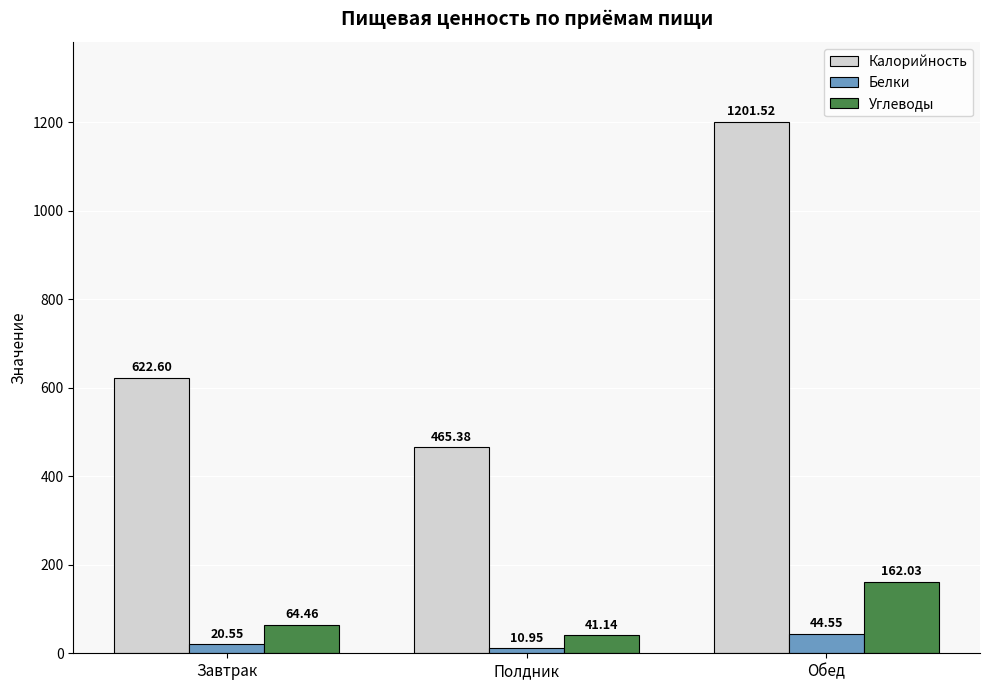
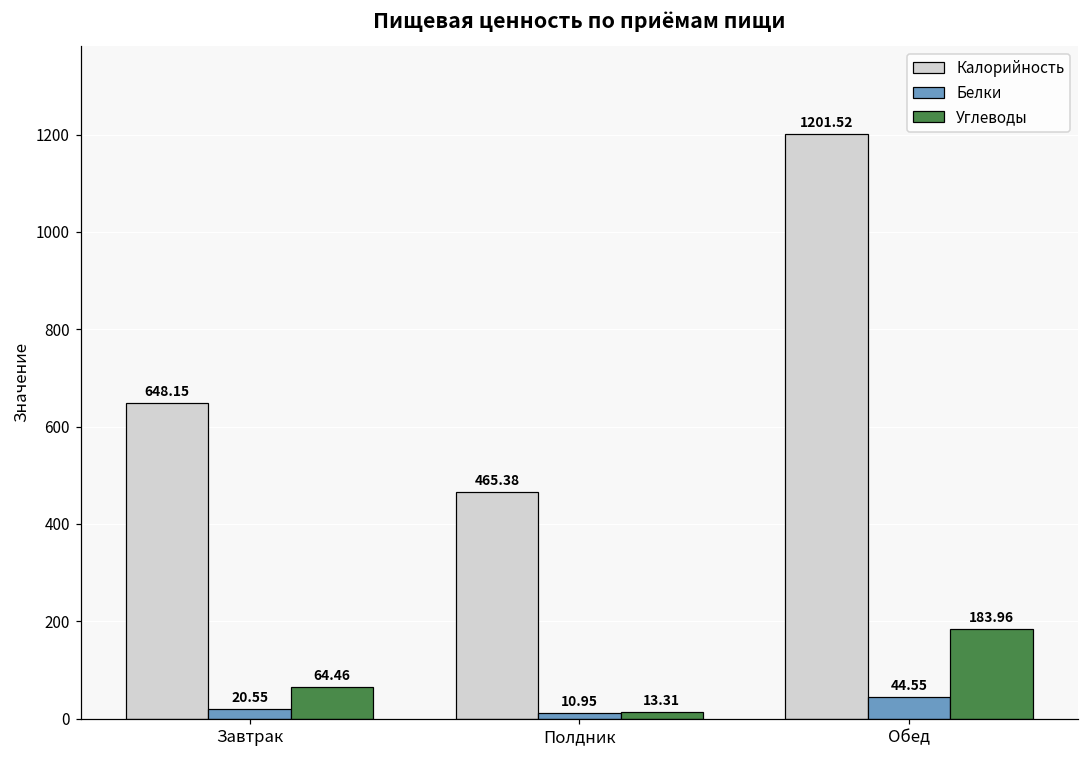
  {
    "Калорийность": {
-     "Завтрак": 622.60,
+     "Завтрак": 648.15,
      "Полдник": 465.38,
      "Обед": 1201.52
    },
    "Белки": {
      "Завтрак": 20.55,
      "Полдник": 10.95,
      "Обед": 44.55
    },
    "Углеводы": {
      "Завтрак": 64.46,
-     "Полдник": 41.14,
-     "Обед": 162.03
+     "Полдник": 13.31,
+     "Обед": 183.96
    }
  }
